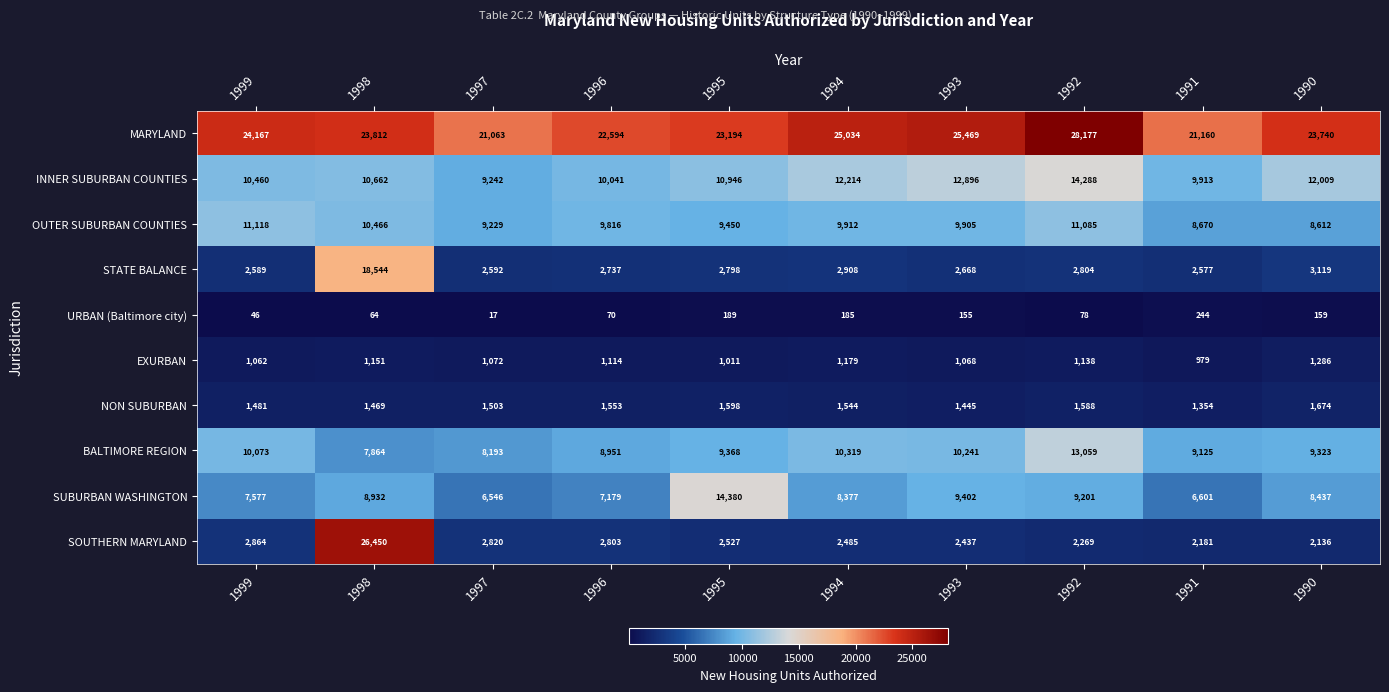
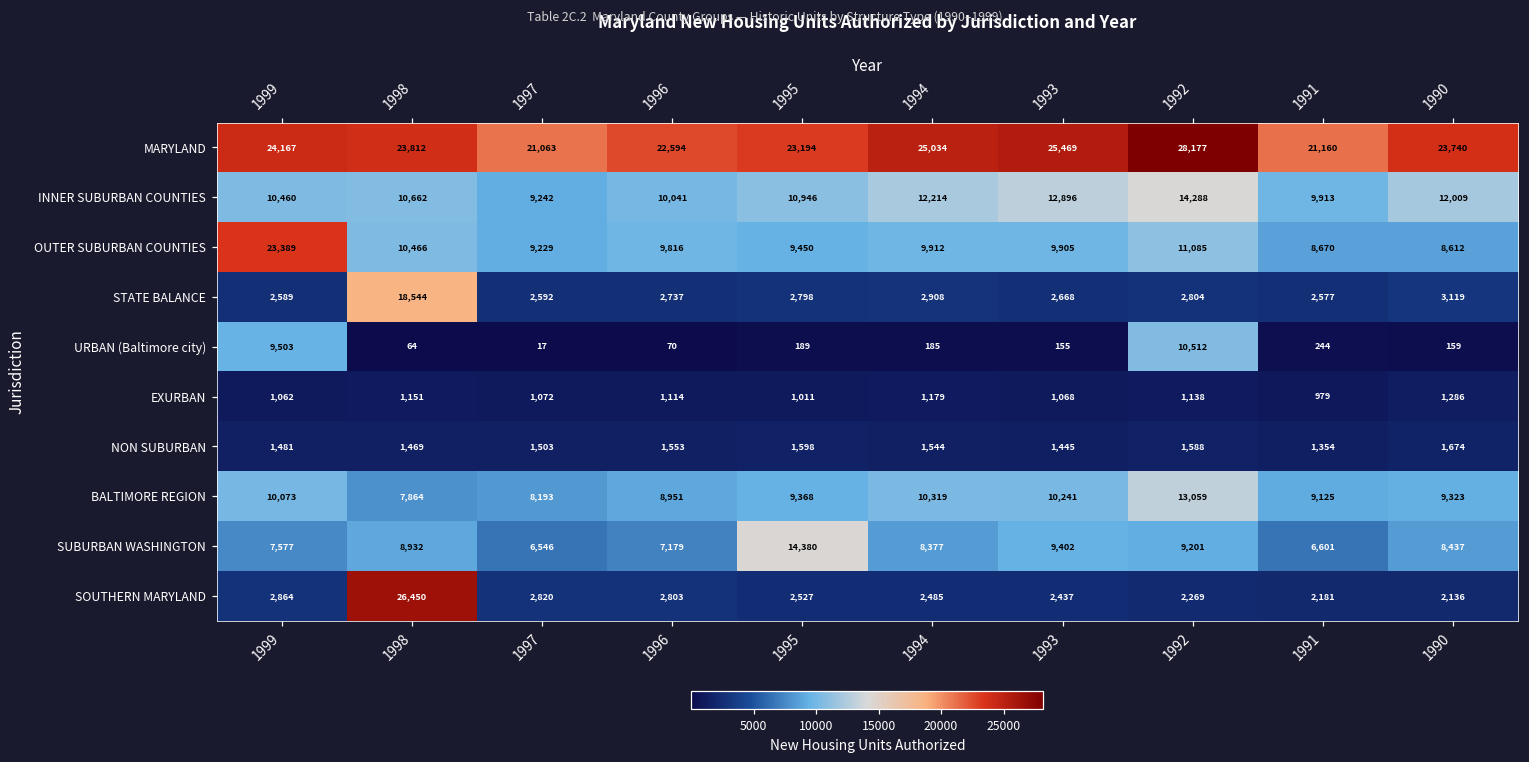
  {
    "MARYLAND": {
      "1999": "24,167",
      "1998": "23,812",
      "1997": "21,063",
      "1996": "22,594",
      "1995": "23,194",
      "1994": "25,034",
      "1993": "25,469",
      "1992": "28,177",
      "1991": "21,160",
      "1990": "23,740"
    },
    "INNER SUBURBAN COUNTIES": {
      "1999": "10,460",
      "1998": "10,662",
      "1997": "9,242",
      "1996": "10,041",
      "1995": "10,946",
      "1994": "12,214",
      "1993": "12,896",
      "1992": "14,288",
      "1991": "9,913",
      "1990": "12,009"
    },
    "OUTER SUBURBAN COUNTIES": {
-     "1999": "11,118",
+     "1999": "23,389",
      "1998": "10,466",
      "1997": "9,229",
      "1996": "9,816",
      "1995": "9,450",
      "1994": "9,912",
      "1993": "9,905",
      "1992": "11,085",
      "1991": "8,670",
      "1990": "8,612"
    },
    "STATE BALANCE": {
      "1999": "2,589",
      "1998": "18,544",
      "1997": "2,592",
      "1996": "2,737",
      "1995": "2,798",
      "1994": "2,908",
      "1993": "2,668",
      "1992": "2,804",
      "1991": "2,577",
      "1990": "3,119"
    },
    "URBAN (Baltimore city)": {
-     "1999": "46",
+     "1999": "9,503",
      "1998": "64",
      "1997": "17",
      "1996": "70",
      "1995": "189",
      "1994": "185",
      "1993": "155",
-     "1992": "78",
+     "1992": "10,512",
      "1991": "244",
      "1990": "159"
    },
    "EXURBAN": {
      "1999": "1,062",
      "1998": "1,151",
      "1997": "1,072",
      "1996": "1,114",
      "1995": "1,011",
      "1994": "1,179",
      "1993": "1,068",
      "1992": "1,138",
      "1991": "979",
      "1990": "1,286"
    },
    "NON SUBURBAN": {
      "1999": "1,481",
      "1998": "1,469",
      "1997": "1,503",
      "1996": "1,553",
      "1995": "1,598",
      "1994": "1,544",
      "1993": "1,445",
      "1992": "1,588",
      "1991": "1,354",
      "1990": "1,674"
    },
    "BALTIMORE REGION": {
      "1999": "10,073",
      "1998": "7,864",
      "1997": "8,193",
      "1996": "8,951",
      "1995": "9,368",
      "1994": "10,319",
      "1993": "10,241",
      "1992": "13,059",
      "1991": "9,125",
      "1990": "9,323"
    },
    "SUBURBAN WASHINGTON": {
      "1999": "7,577",
      "1998": "8,932",
      "1997": "6,546",
      "1996": "7,179",
      "1995": "14,380",
      "1994": "8,377",
      "1993": "9,402",
      "1992": "9,201",
      "1991": "6,601",
      "1990": "8,437"
    },
    "SOUTHERN MARYLAND": {
      "1999": "2,864",
      "1998": "26,450",
      "1997": "2,820",
      "1996": "2,803",
      "1995": "2,527",
      "1994": "2,485",
      "1993": "2,437",
      "1992": "2,269",
      "1991": "2,181",
      "1990": "2,136"
    }
  }
